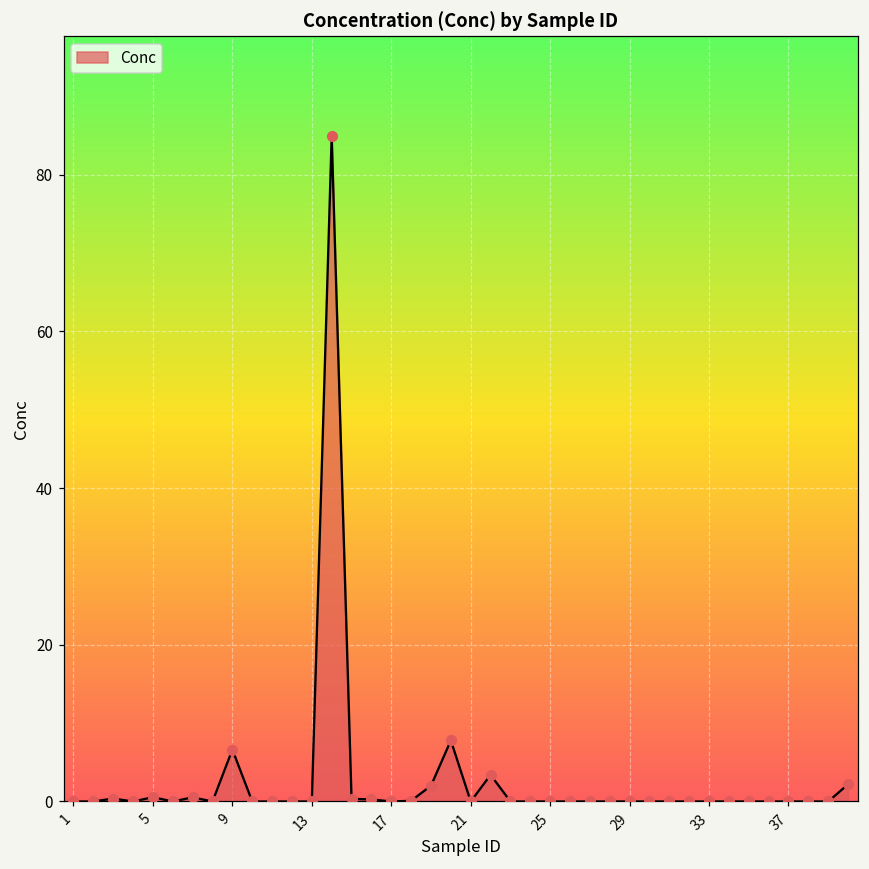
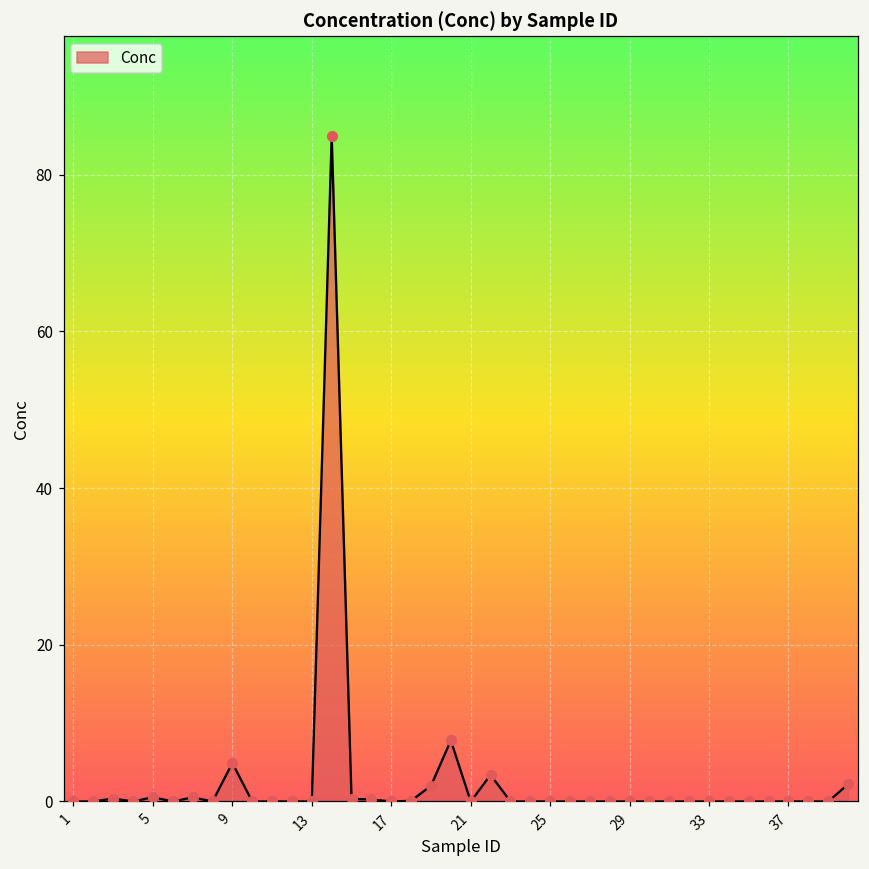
  {
    "1": 0,
    "5": 1,
-   "9": 7,
+   "9": 5,
    "13": 0,
    "17": 0,
    "21": 0,
    "25": 0,
    "29": 0,
    "33": 0,
    "37": 0
  }
